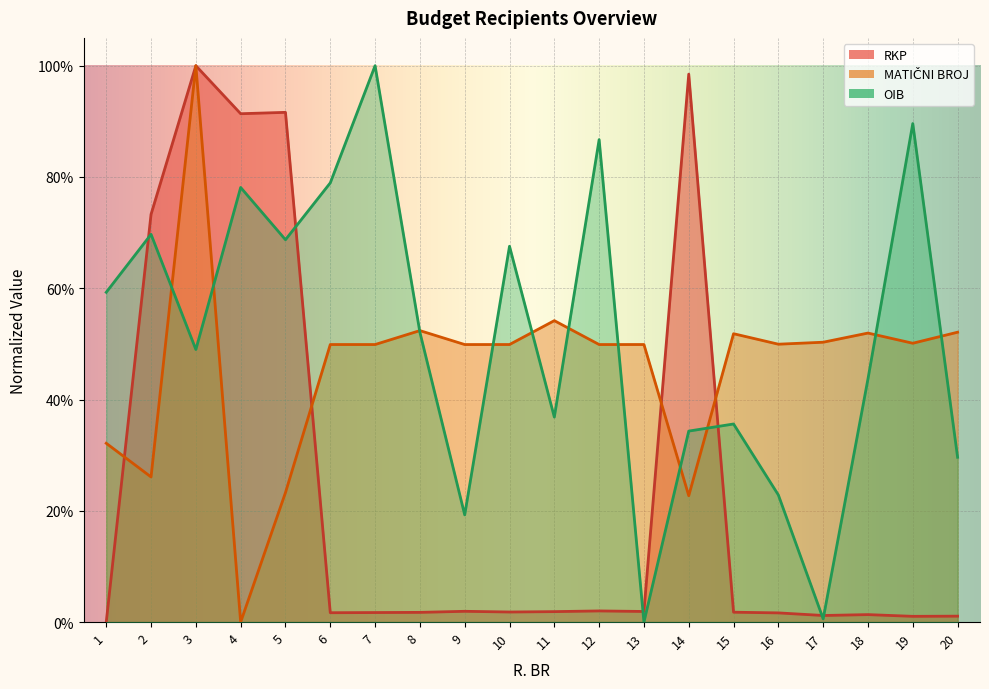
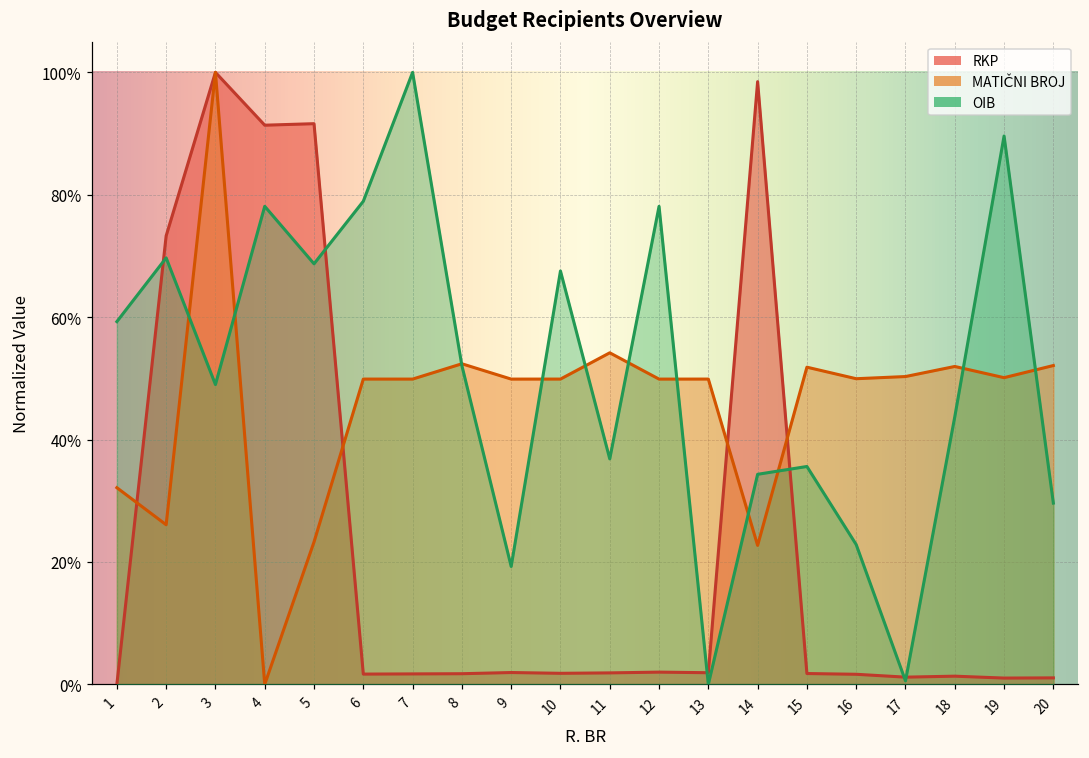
  {
    "OIB": {
      "1": "59%",
      "2": "70%",
      "3": "49%",
      "4": "78%",
      "5": "69%",
      "6": "79%",
      "7": "100%",
      "9": "19%",
      "10": "68%",
      "11": "37%",
-     "12": "87%",
+     "12": "78%",
      "13": "0%",
      "14": "34%",
      "15": "36%",
      "16": "23%",
      "17": "1%",
      "18": "44%",
      "19": "90%",
      "20": "30%"
    }
  }
